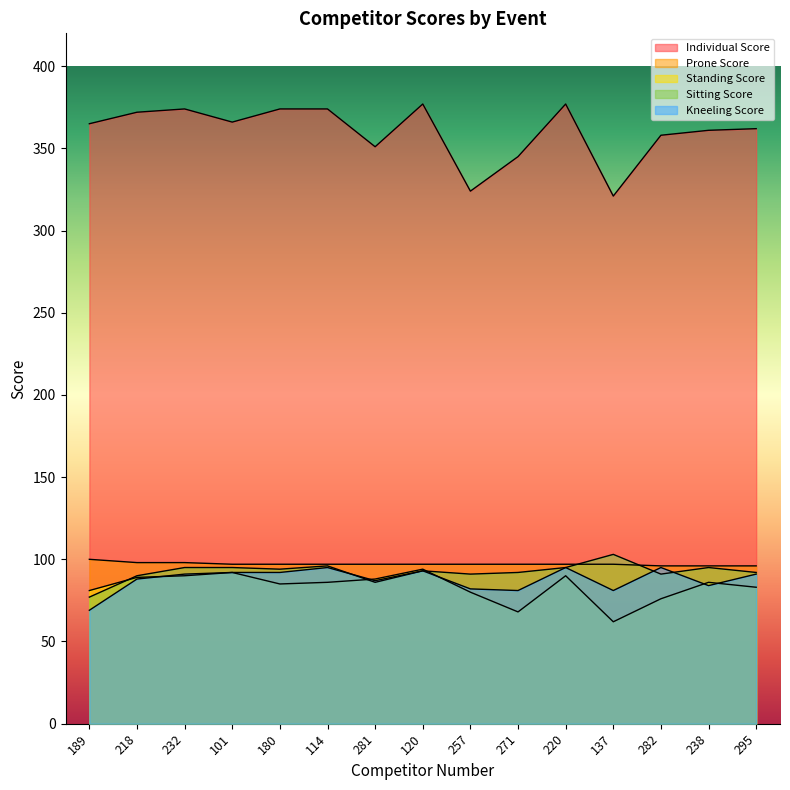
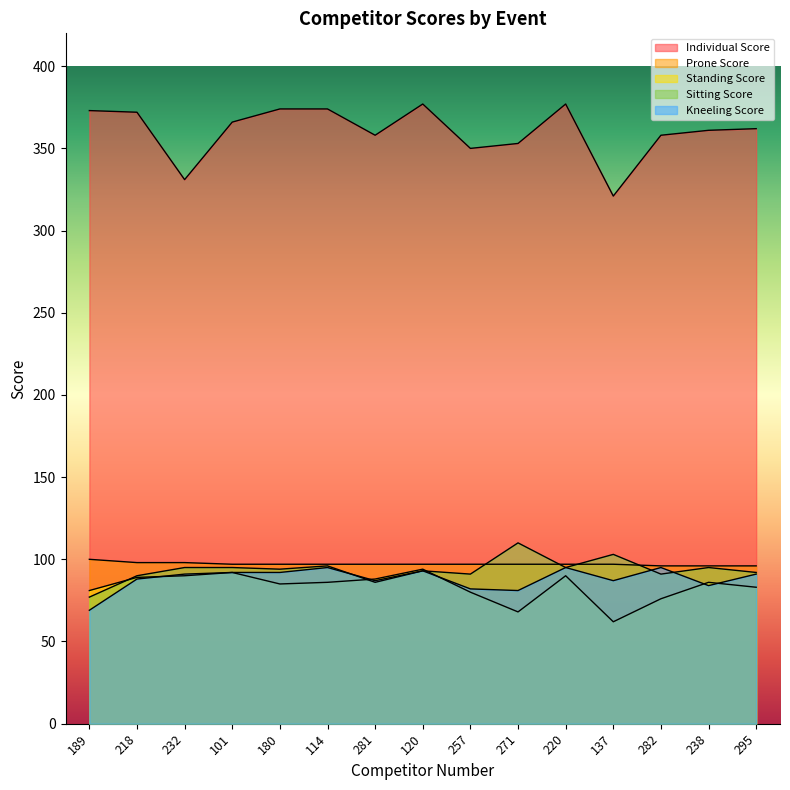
  {
    "Individual Score": {
-     "189": 365,
+     "189": 373,
      "218": 372,
-     "232": 374,
+     "232": 331,
      "101": 366,
      "180": 374,
      "114": 374,
-     "281": 351,
+     "281": 358,
      "120": 377,
-     "257": 324,
-     "271": 345,
+     "257": 350,
+     "271": 353,
      "220": 377,
      "137": 321,
      "282": 358,
      "238": 361,
      "295": 362
    },
    "Sitting Score": {
      "189": 77,
      "232": 95,
      "101": 95,
      "180": 94,
      "257": 91,
-     "271": 92,
+     "271": 110,
      "137": 103,
      "282": 91
    },
    "Kneeling Score": {
      "189": 69,
      "180": 92,
      "257": 82,
      "271": 81,
-     "137": 81,
+     "137": 87,
      "238": 84
    }
  }
